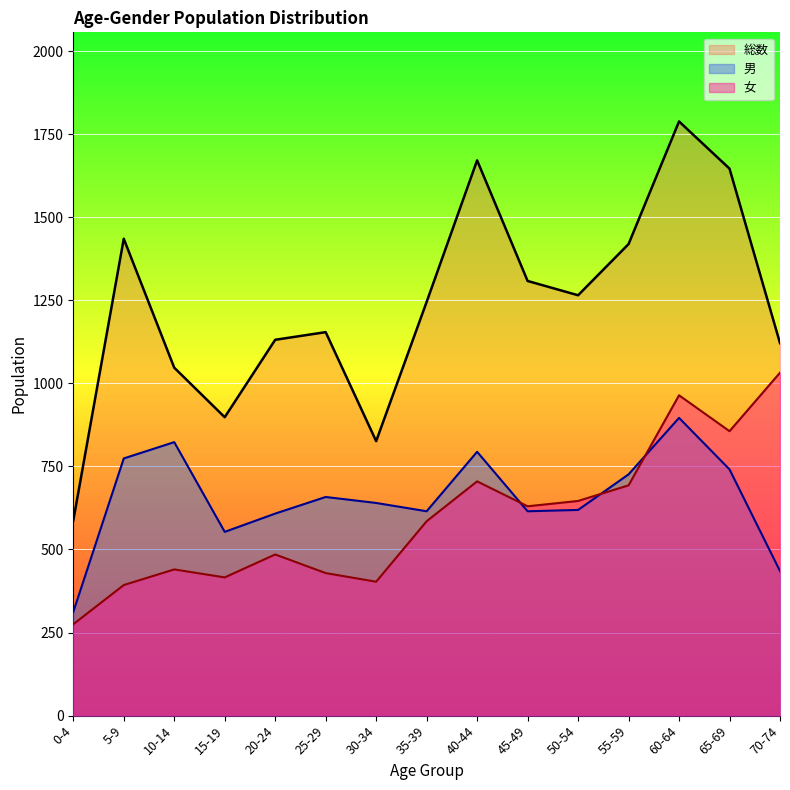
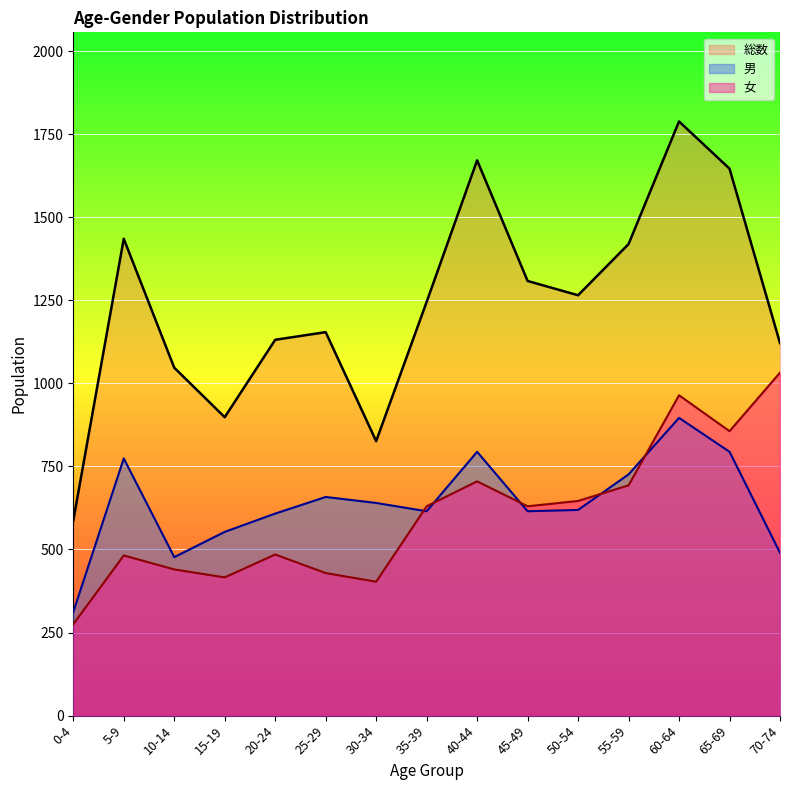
  {
    "総数": {
      "0-4": 590,
      "5-9": 1440,
      "10-14": 1050,
      "15-19": 900,
      "20-24": 1130,
      "25-29": 1150,
      "30-34": 830,
      "35-39": 1250,
      "40-44": 1670,
      "45-49": 1310,
      "50-54": 1270,
      "55-59": 1420,
      "60-64": 1790,
      "65-69": 1650,
      "70-74": 1120
    },
    "男": {
      "0-4": 310,
      "5-9": 770,
-     "10-14": 820,
+     "10-14": 480,
      "15-19": 550,
      "20-24": 610,
      "25-29": 660,
      "30-34": 640,
      "35-39": 620,
      "40-44": 790,
      "45-49": 620,
      "50-54": 620,
      "55-59": 730,
      "60-64": 900,
-     "65-69": 740,
-     "70-74": 440
+     "65-69": 790,
+     "70-74": 490
    },
    "女": {
      "0-4": 280,
-     "5-9": 390,
+     "5-9": 480,
      "10-14": 440,
      "15-19": 420,
      "20-24": 490,
      "25-29": 430,
      "30-34": 400,
-     "35-39": 590,
+     "35-39": 630,
      "40-44": 710,
      "45-49": 630,
      "50-54": 650,
      "55-59": 690,
      "60-64": 960,
      "65-69": 860,
      "70-74": 1030
    }
  }
